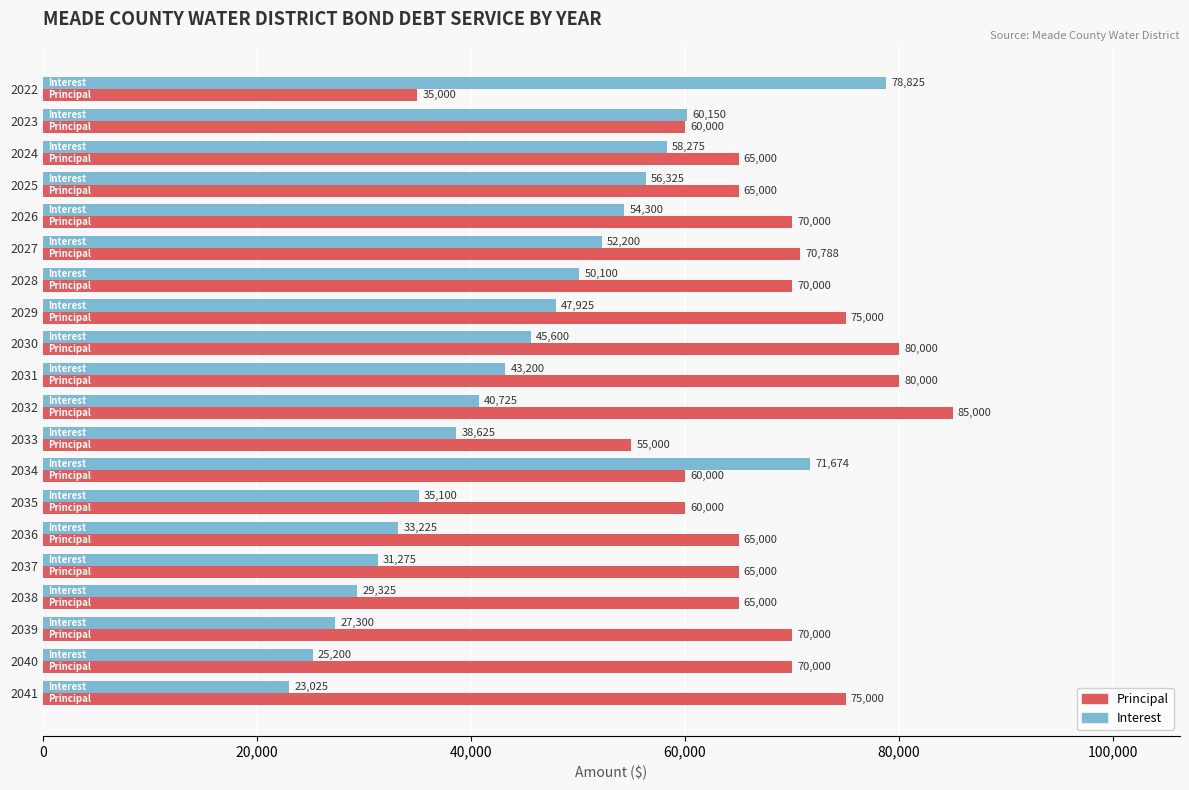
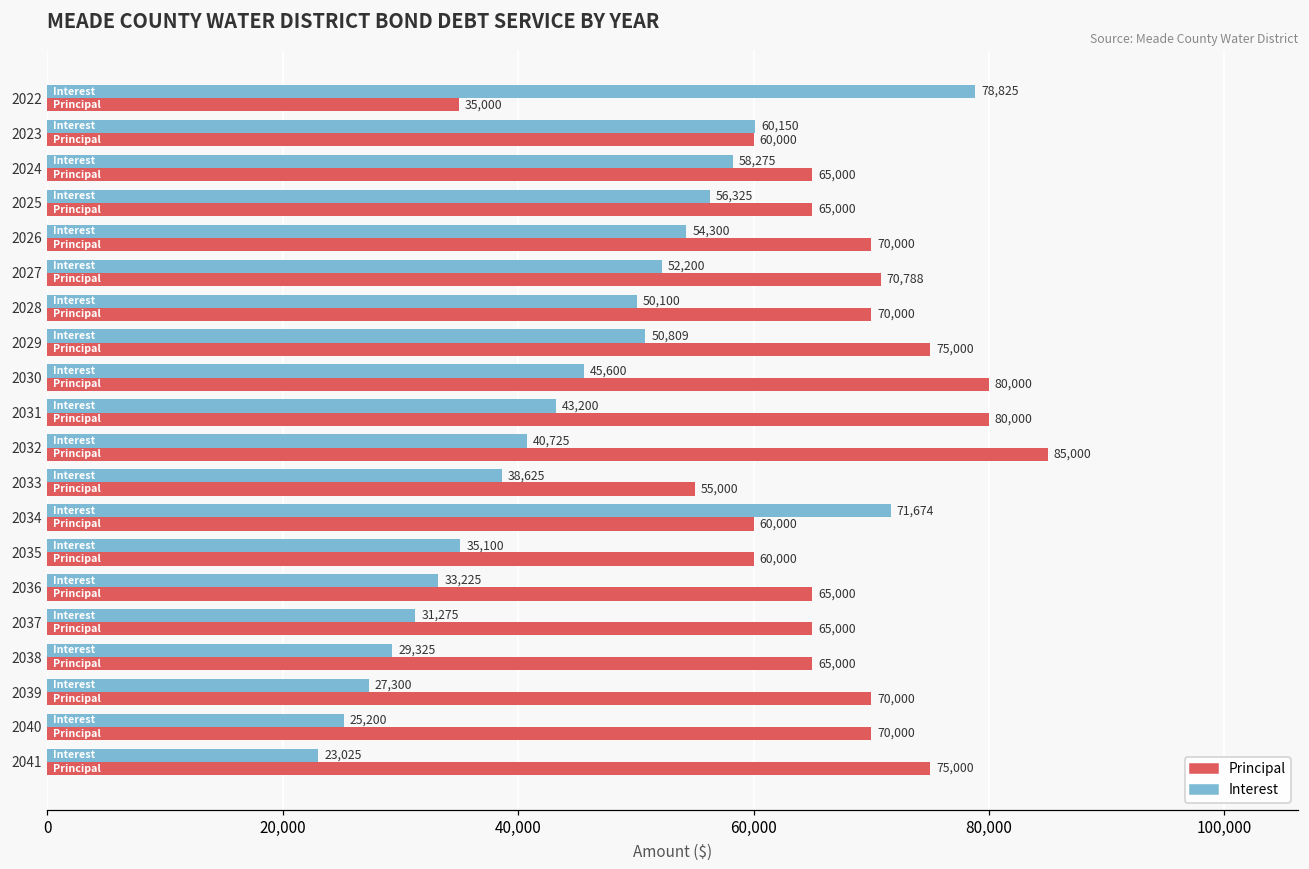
  {
    "Principal": {
      "2022": "35,000",
      "2023": "60,000",
      "2024": "65,000",
      "2025": "65,000",
      "2026": "70,000",
      "2027": "70,788",
      "2028": "70,000",
      "2029": "75,000",
      "2030": "80,000",
      "2031": "80,000",
      "2032": "85,000",
      "2033": "55,000",
      "2034": "60,000",
      "2035": "60,000",
      "2036": "65,000",
      "2037": "65,000",
      "2038": "65,000",
      "2039": "70,000",
      "2040": "70,000",
      "2041": "75,000"
    },
    "Interest": {
      "2022": "78,825",
      "2023": "60,150",
      "2024": "58,275",
      "2025": "56,325",
      "2026": "54,300",
      "2027": "52,200",
      "2028": "50,100",
-     "2029": "47,925",
+     "2029": "50,809",
      "2030": "45,600",
      "2031": "43,200",
      "2032": "40,725",
      "2033": "38,625",
      "2034": "71,674",
      "2035": "35,100",
      "2036": "33,225",
      "2037": "31,275",
      "2038": "29,325",
      "2039": "27,300",
      "2040": "25,200",
      "2041": "23,025"
    }
  }
